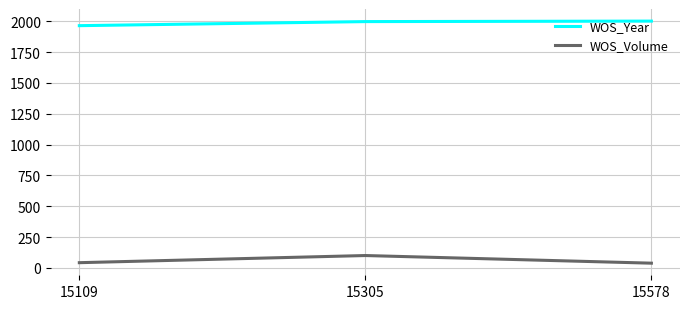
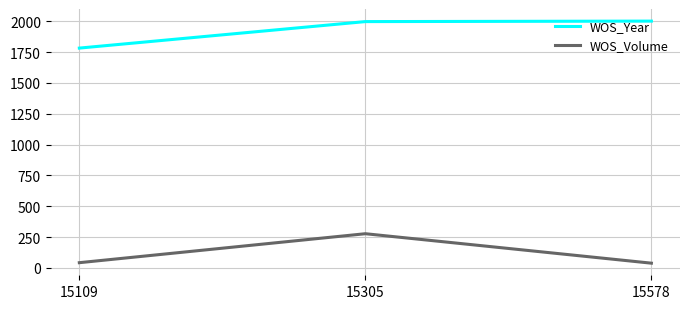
  {
    "WOS_Year": {
-     "15109": 1970,
+     "15109": 1780,
      "15305": 2000,
      "15578": 2000
    },
    "WOS_Volume": {
      "15109": 40,
-     "15305": 100,
+     "15305": 280,
      "15578": 40
    }
  }
